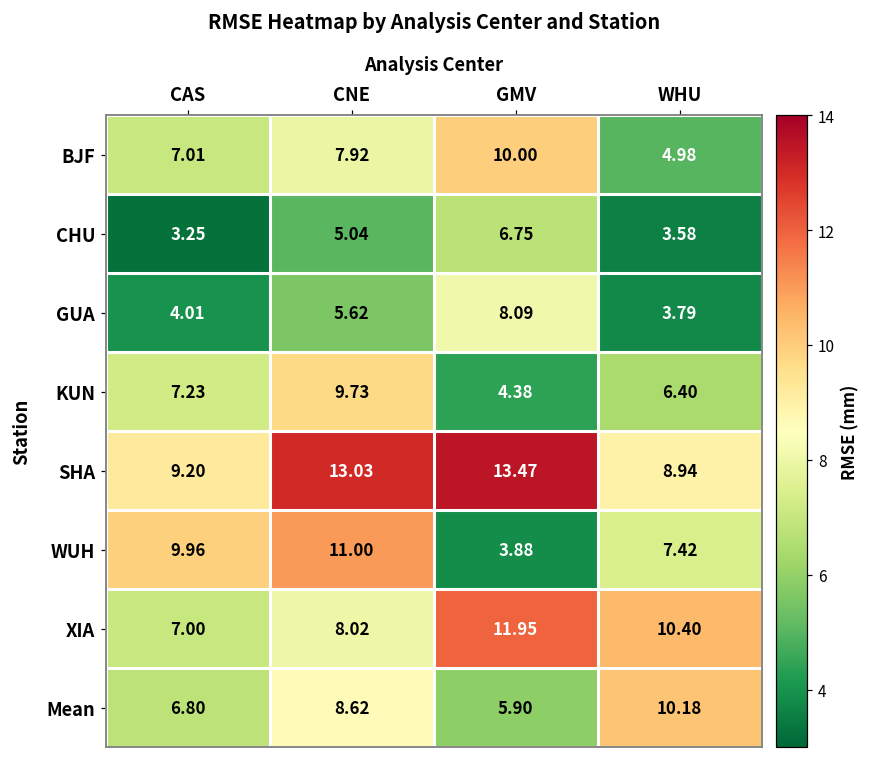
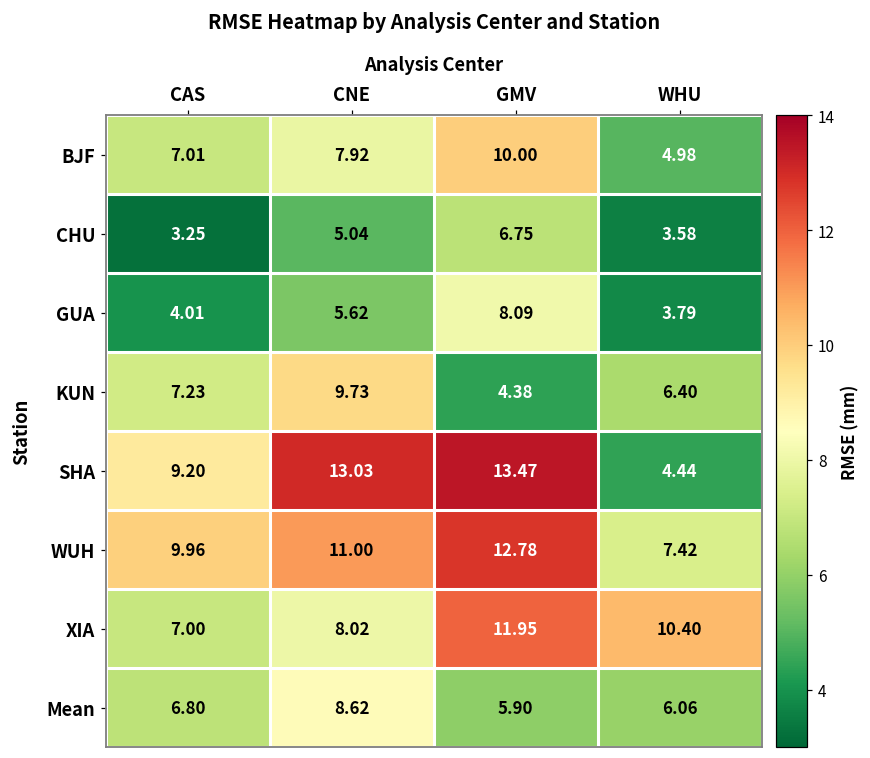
  {
    "BJF": {
      "CAS": 7.01,
      "CNE": 7.92,
      "GMV": 10.00,
      "WHU": 4.98
    },
    "CHU": {
      "CAS": 3.25,
      "CNE": 5.04,
      "GMV": 6.75,
      "WHU": 3.58
    },
    "GUA": {
      "CAS": 4.01,
      "CNE": 5.62,
      "GMV": 8.09,
      "WHU": 3.79
    },
    "KUN": {
      "CAS": 7.23,
      "CNE": 9.73,
      "GMV": 4.38,
      "WHU": 6.40
    },
    "SHA": {
      "CAS": 9.20,
      "CNE": 13.03,
      "GMV": 13.47,
-     "WHU": 8.94
+     "WHU": 4.44
    },
    "WUH": {
      "CAS": 9.96,
      "CNE": 11.00,
-     "GMV": 3.88,
+     "GMV": 12.78,
      "WHU": 7.42
    },
    "XIA": {
      "CAS": 7.00,
      "CNE": 8.02,
      "GMV": 11.95,
      "WHU": 10.40
    },
    "Mean": {
      "CAS": 6.80,
      "CNE": 8.62,
      "GMV": 5.90,
-     "WHU": 10.18
+     "WHU": 6.06
    }
  }
